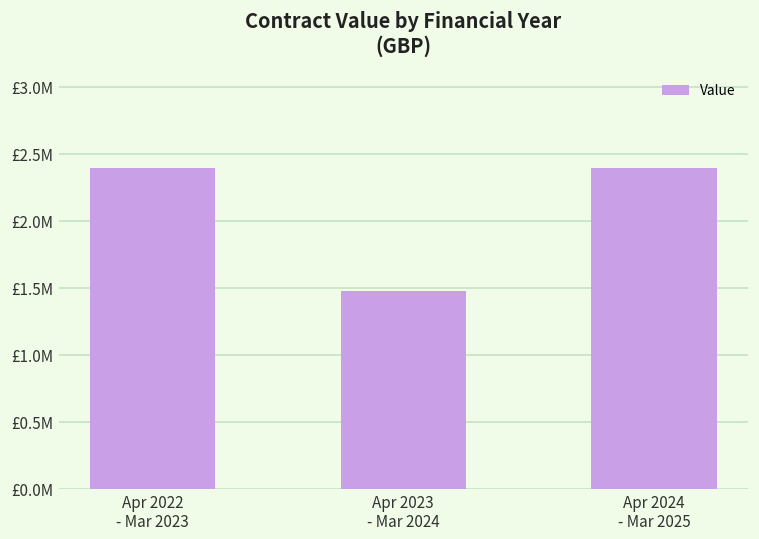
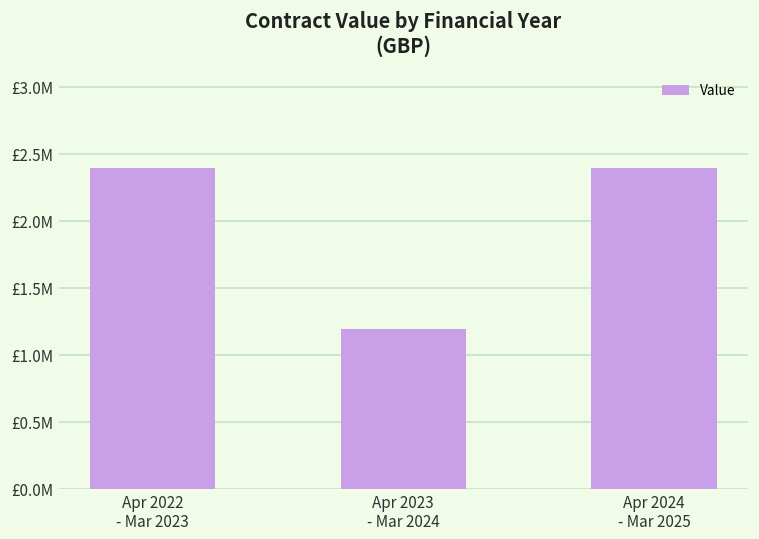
  {
    "Apr 2022 - Mar 2023": "£2400000",
-   "Apr 2023 - Mar 2024": "£1480000",
+   "Apr 2023 - Mar 2024": "£1200000",
    "Apr 2024 - Mar 2025": "£2400000"
  }
